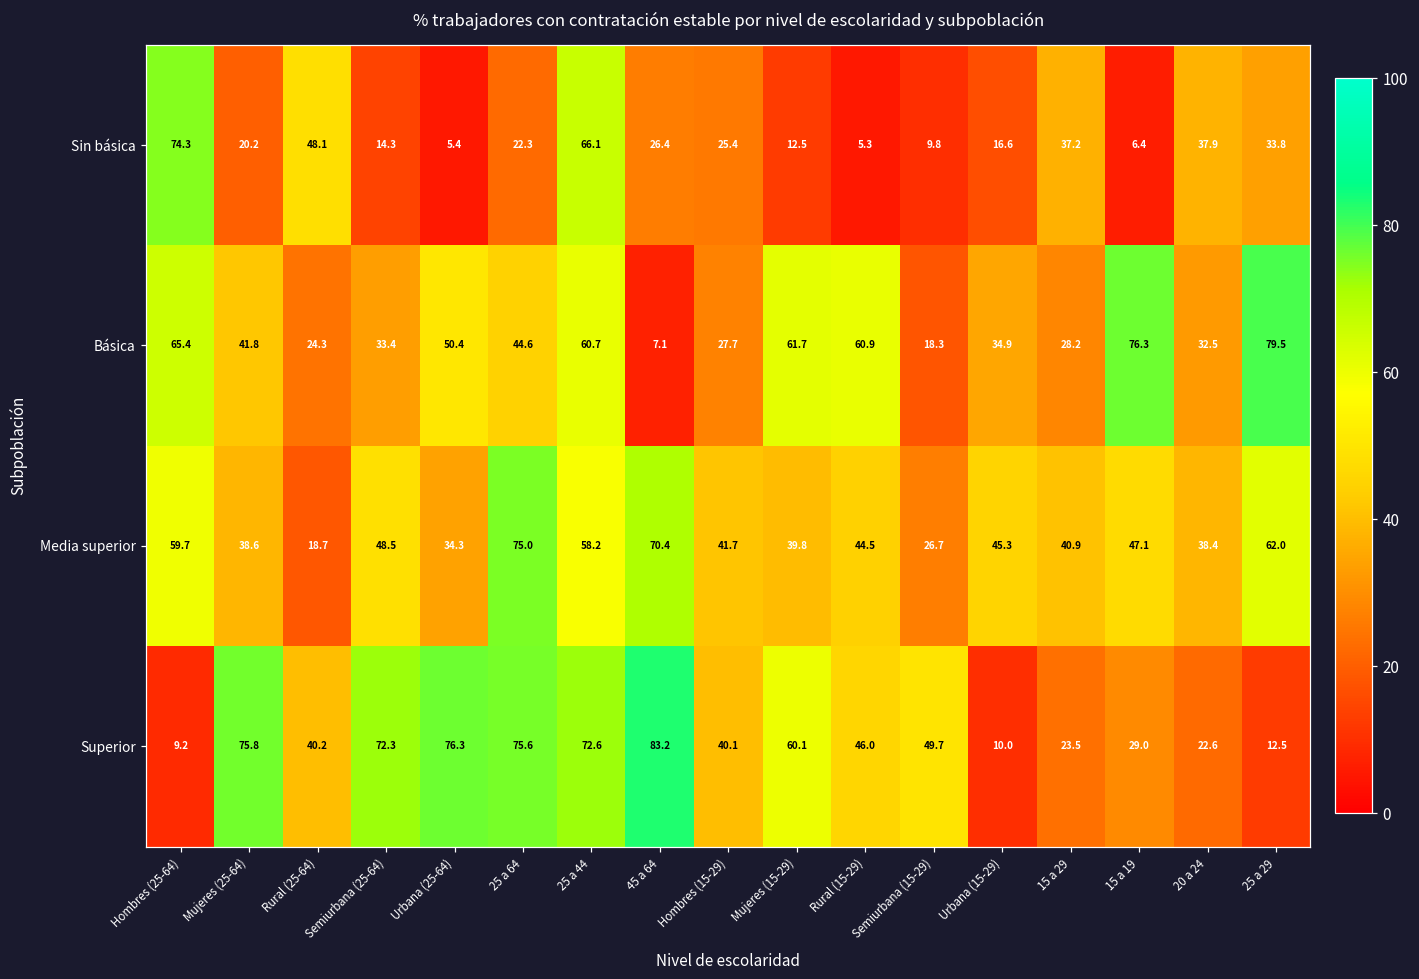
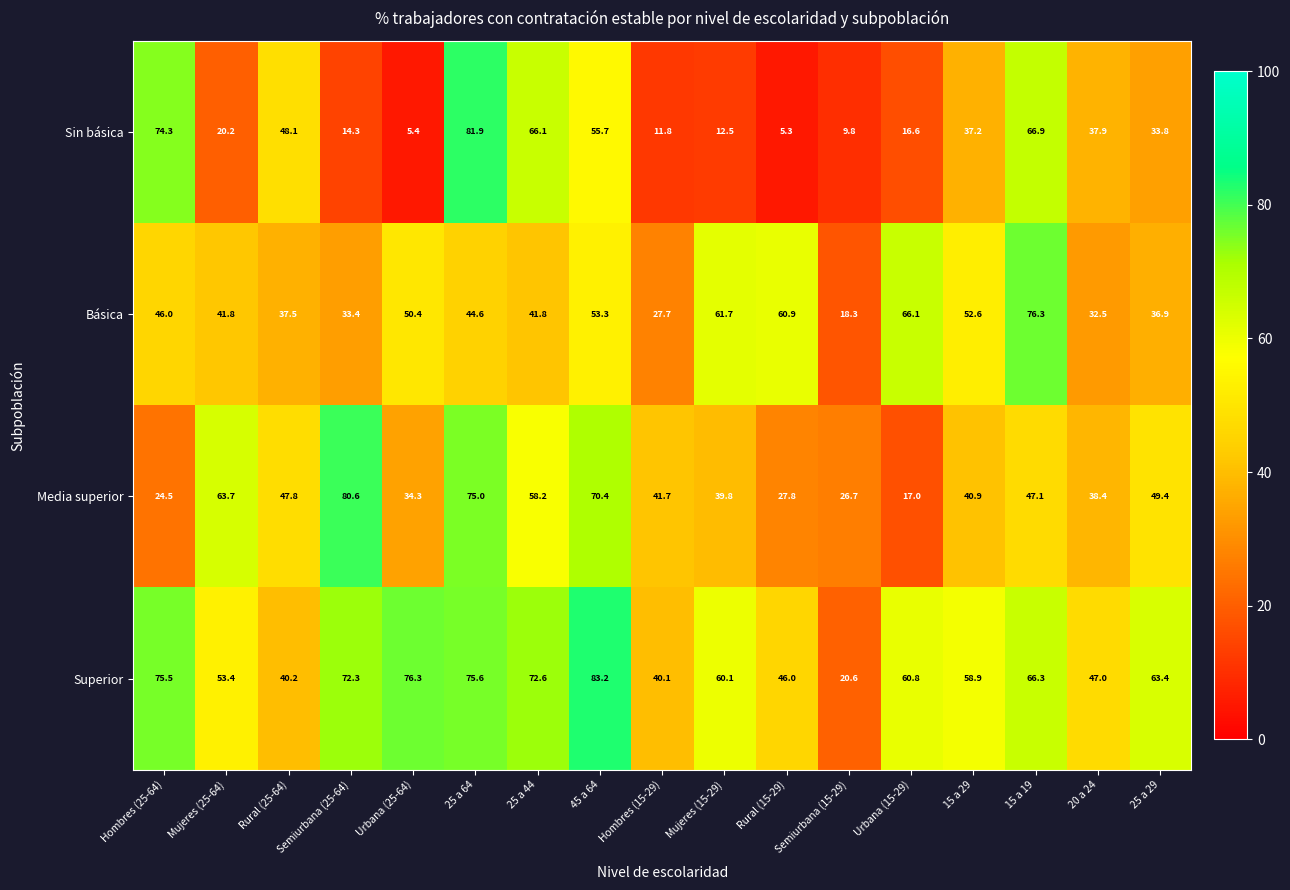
  {
    "Sin básica": {
      "Hombres (25-64)": 74.3,
      "Mujeres (25-64)": 20.2,
      "Rural (25-64)": 48.1,
      "Semiurbana (25-64)": 14.3,
      "Urbana (25-64)": 5.4,
-     "25 a 64": 22.3,
+     "25 a 64": 81.9,
      "25 a 44": 66.1,
-     "45 a 64": 26.4,
-     "Hombres (15-29)": 25.4,
+     "45 a 64": 55.7,
+     "Hombres (15-29)": 11.8,
      "Mujeres (15-29)": 12.5,
      "Rural (15-29)": 5.3,
      "Semiurbana (15-29)": 9.8,
      "Urbana (15-29)": 16.6,
      "15 a 29": 37.2,
-     "15 a 19": 6.4,
+     "15 a 19": 66.9,
      "20 a 24": 37.9,
      "25 a 29": 33.8
    },
    "Básica": {
-     "Hombres (25-64)": 65.4,
+     "Hombres (25-64)": 46.0,
      "Mujeres (25-64)": 41.8,
-     "Rural (25-64)": 24.3,
+     "Rural (25-64)": 37.5,
      "Semiurbana (25-64)": 33.4,
      "Urbana (25-64)": 50.4,
      "25 a 64": 44.6,
-     "25 a 44": 60.7,
-     "45 a 64": 7.1,
+     "25 a 44": 41.8,
+     "45 a 64": 53.3,
      "Hombres (15-29)": 27.7,
      "Mujeres (15-29)": 61.7,
      "Rural (15-29)": 60.9,
      "Semiurbana (15-29)": 18.3,
-     "Urbana (15-29)": 34.9,
-     "15 a 29": 28.2,
+     "Urbana (15-29)": 66.1,
+     "15 a 29": 52.6,
      "15 a 19": 76.3,
      "20 a 24": 32.5,
-     "25 a 29": 79.5
+     "25 a 29": 36.9
    },
    "Media superior": {
-     "Hombres (25-64)": 59.7,
-     "Mujeres (25-64)": 38.6,
-     "Rural (25-64)": 18.7,
-     "Semiurbana (25-64)": 48.5,
+     "Hombres (25-64)": 24.5,
+     "Mujeres (25-64)": 63.7,
+     "Rural (25-64)": 47.8,
+     "Semiurbana (25-64)": 80.6,
      "Urbana (25-64)": 34.3,
      "25 a 64": 75.0,
      "25 a 44": 58.2,
      "45 a 64": 70.4,
      "Hombres (15-29)": 41.7,
      "Mujeres (15-29)": 39.8,
-     "Rural (15-29)": 44.5,
+     "Rural (15-29)": 27.8,
      "Semiurbana (15-29)": 26.7,
-     "Urbana (15-29)": 45.3,
+     "Urbana (15-29)": 17.0,
      "15 a 29": 40.9,
      "15 a 19": 47.1,
      "20 a 24": 38.4,
-     "25 a 29": 62.0
+     "25 a 29": 49.4
    },
    "Superior": {
-     "Hombres (25-64)": 9.2,
-     "Mujeres (25-64)": 75.8,
+     "Hombres (25-64)": 75.5,
+     "Mujeres (25-64)": 53.4,
      "Rural (25-64)": 40.2,
      "Semiurbana (25-64)": 72.3,
      "Urbana (25-64)": 76.3,
      "25 a 64": 75.6,
      "25 a 44": 72.6,
      "45 a 64": 83.2,
      "Hombres (15-29)": 40.1,
      "Mujeres (15-29)": 60.1,
      "Rural (15-29)": 46.0,
-     "Semiurbana (15-29)": 49.7,
-     "Urbana (15-29)": 10.0,
-     "15 a 29": 23.5,
-     "15 a 19": 29.0,
-     "20 a 24": 22.6,
-     "25 a 29": 12.5
+     "Semiurbana (15-29)": 20.6,
+     "Urbana (15-29)": 60.8,
+     "15 a 29": 58.9,
+     "15 a 19": 66.3,
+     "20 a 24": 47.0,
+     "25 a 29": 63.4
    }
  }
